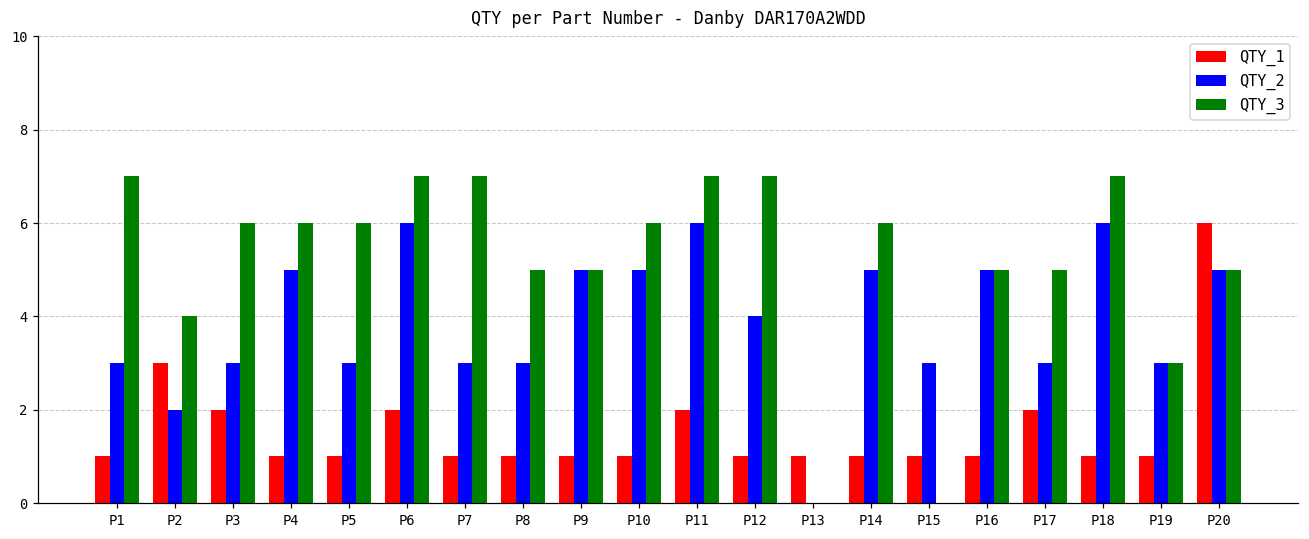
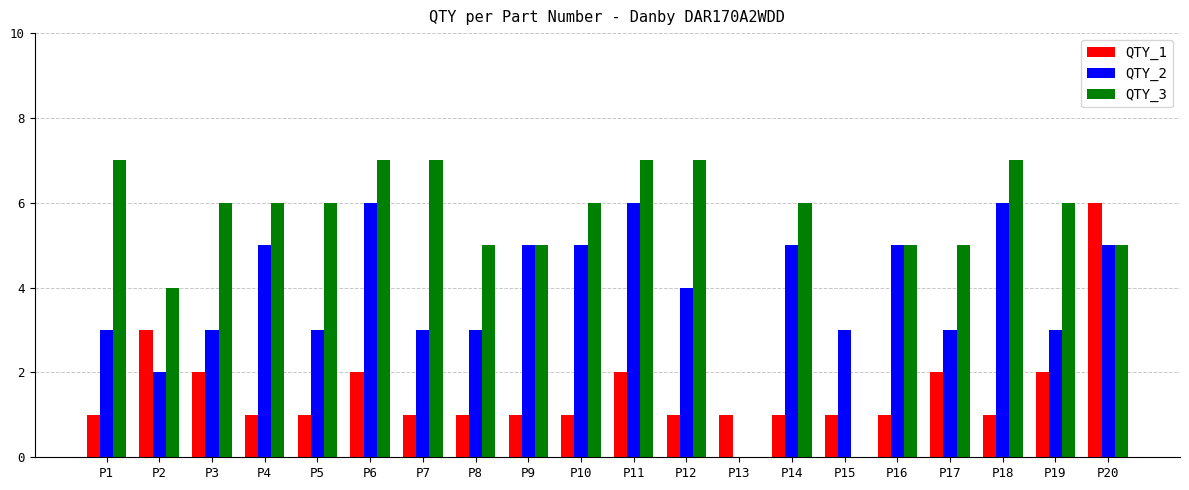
  {
    "QTY_1": {
      "P1": 1,
      "P2": 3,
      "P3": 2,
      "P4": 1,
      "P5": 1,
      "P6": 2,
      "P7": 1,
      "P8": 1,
      "P9": 1,
      "P10": 1,
      "P11": 2,
      "P12": 1,
      "P13": 1,
      "P14": 1,
      "P15": 1,
      "P16": 1,
      "P17": 2,
      "P18": 1,
-     "P19": 1,
+     "P19": 2,
      "P20": 6
    },
    "QTY_2": {
      "P1": 3,
      "P2": 2,
      "P3": 3,
      "P4": 5,
      "P5": 3,
      "P6": 6,
      "P7": 3,
      "P8": 3,
      "P9": 5,
      "P10": 5,
      "P11": 6,
      "P12": 4,
      "P13": 0,
      "P14": 5,
      "P15": 3,
      "P16": 5,
      "P17": 3,
      "P18": 6,
      "P19": 3,
      "P20": 5
    },
    "QTY_3": {
      "P1": 7,
      "P2": 4,
      "P3": 6,
      "P4": 6,
      "P5": 6,
      "P6": 7,
      "P7": 7,
      "P8": 5,
      "P9": 5,
      "P10": 6,
      "P11": 7,
      "P12": 7,
      "P13": 0,
      "P14": 6,
      "P15": 0,
      "P16": 5,
      "P17": 5,
      "P18": 7,
-     "P19": 3,
+     "P19": 6,
      "P20": 5
    }
  }
